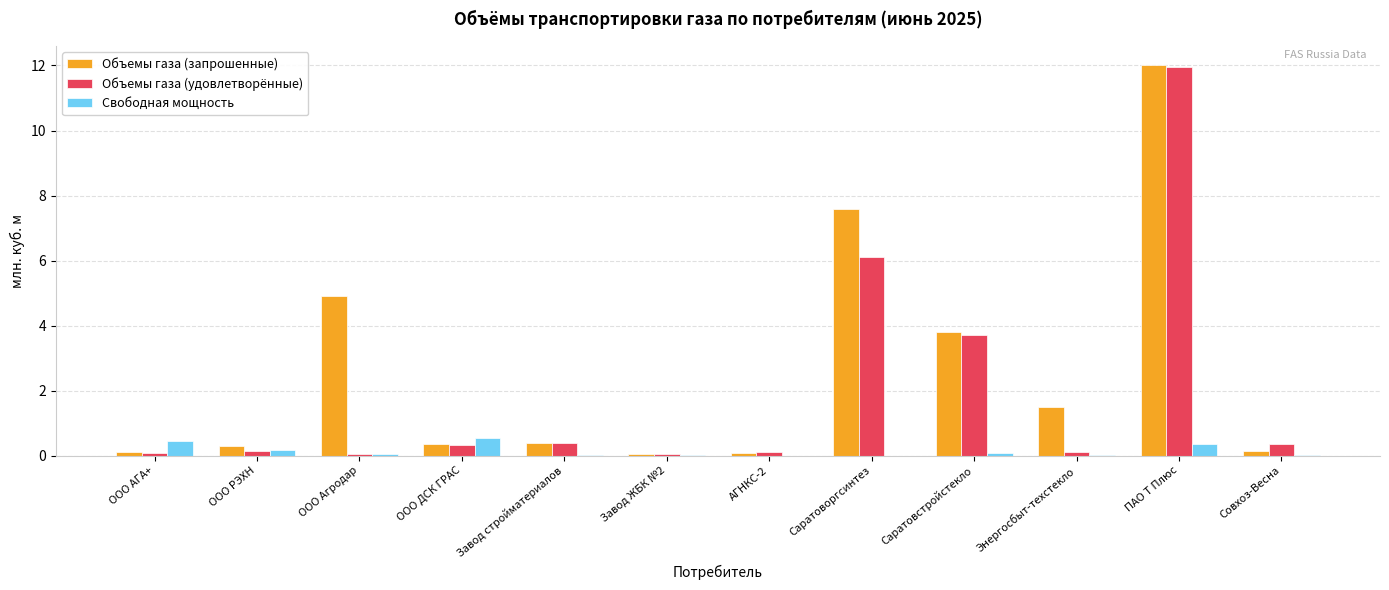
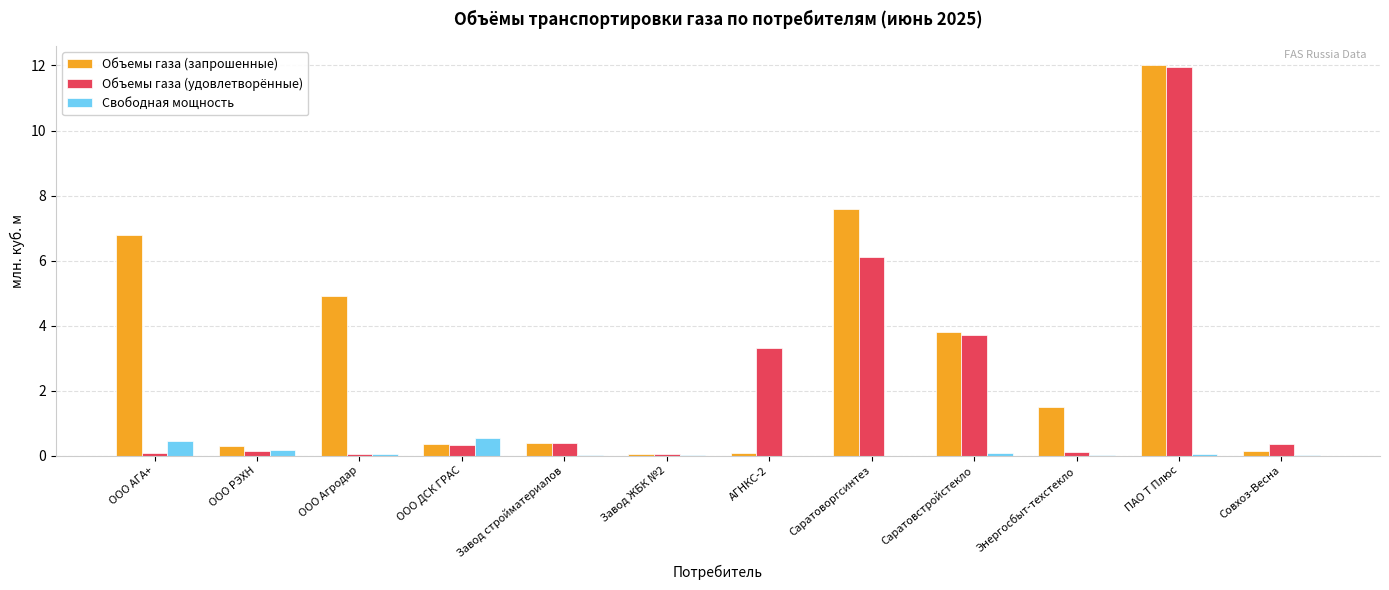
  {
    "Объемы газа (запрошенные)": {
-     "ООО АГА+": 0.1,
+     "ООО АГА+": 6.8,
      "ООО РЭХН": 0.3,
      "ООО Агродар": 4.9,
      "ООО ДСК ГРАС": 0.4,
      "Завод стройматериалов": 0.4,
      "АГНКС-2": 0.1,
      "Саратоворгсинтез": 7.6,
      "Саратовстройстекло": 3.8,
      "Энергосбыт-техстекло": 1.5,
      "ПАО Т Плюс": 12.0,
      "Совхоз-Весна": 0.1
    },
    "Объемы газа (удовлетворённые)": {
      "ООО АГА+": 0.1,
      "ООО РЭХН": 0.1,
      "ООО ДСК ГРАС": 0.3,
      "Завод стройматериалов": 0.4,
-     "АГНКС-2": 0.1,
+     "АГНКС-2": 3.3,
      "Саратоворгсинтез": 6.1,
      "Саратовстройстекло": 3.7,
      "Энергосбыт-техстекло": 0.1,
      "ПАО Т Плюс": 12.0,
      "Совхоз-Весна": 0.4
    },
    "Свободная мощность": {
      "ООО АГА+": 0.4,
      "ООО РЭХН": 0.2,
      "ООО ДСК ГРАС": 0.5,
      "АГНКС-2": 0.0,
      "Саратоворгсинтез": 0.0,
      "Саратовстройстекло": 0.1,
-     "ПАО Т Плюс": 0.4
+     "ПАО Т Плюс": 0.1
    }
  }
